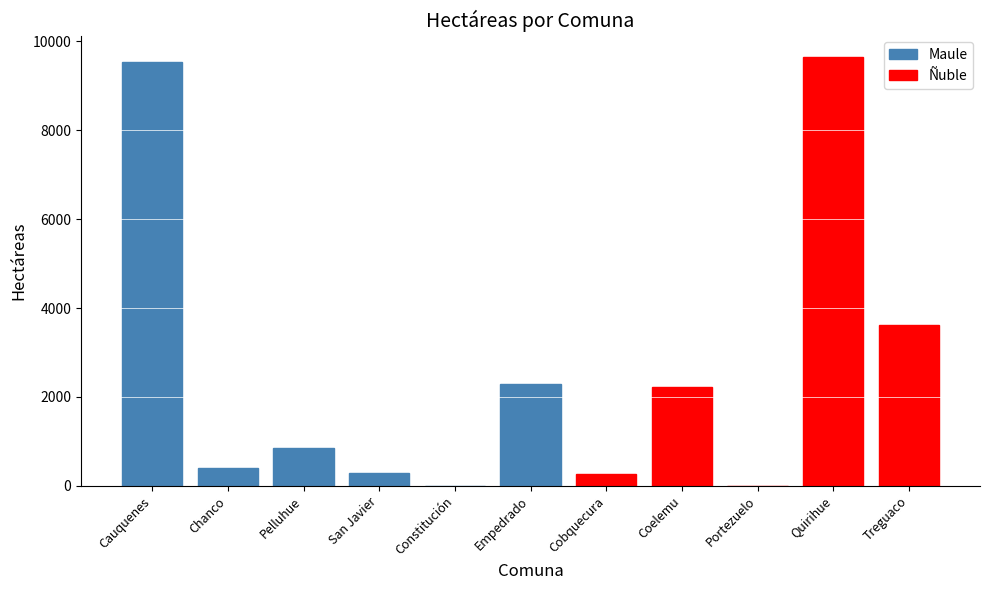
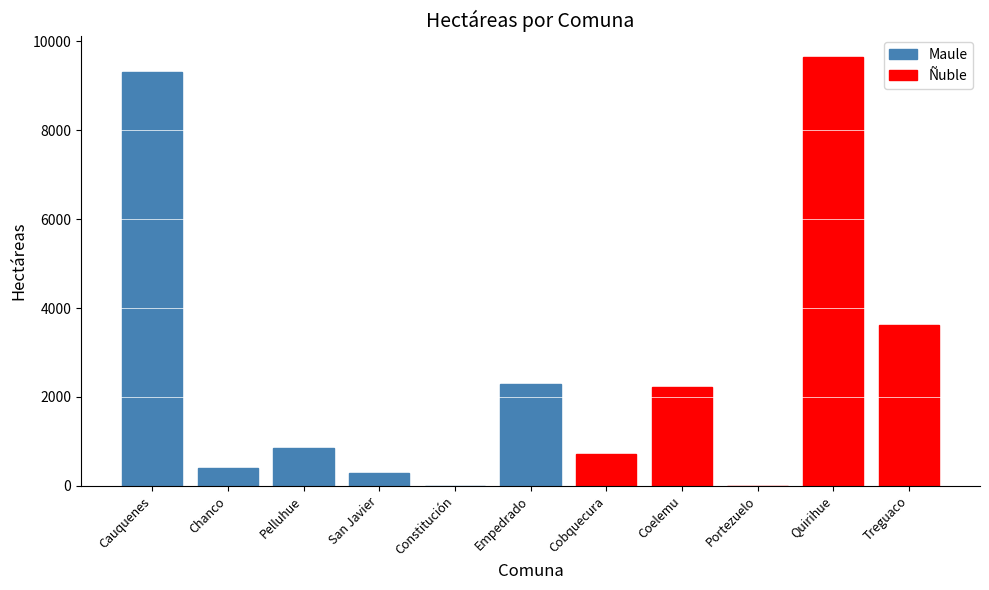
  {
-   "Cauquenes": 9500,
+   "Cauquenes": 9300,
    "Chanco": 400,
    "Pelluhue": 800,
    "San Javier": 300,
    "Empedrado": 2300,
-   "Cobquecura": 300,
+   "Cobquecura": 700,
    "Coelemu": 2200,
    "Quirihue": 9700,
    "Treguaco": 3600
  }
